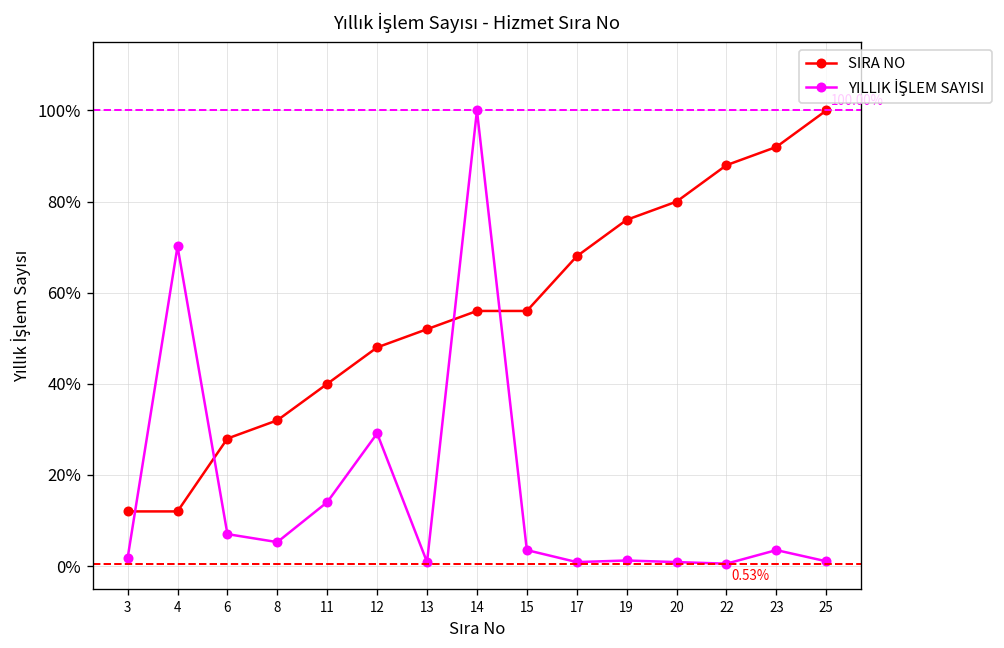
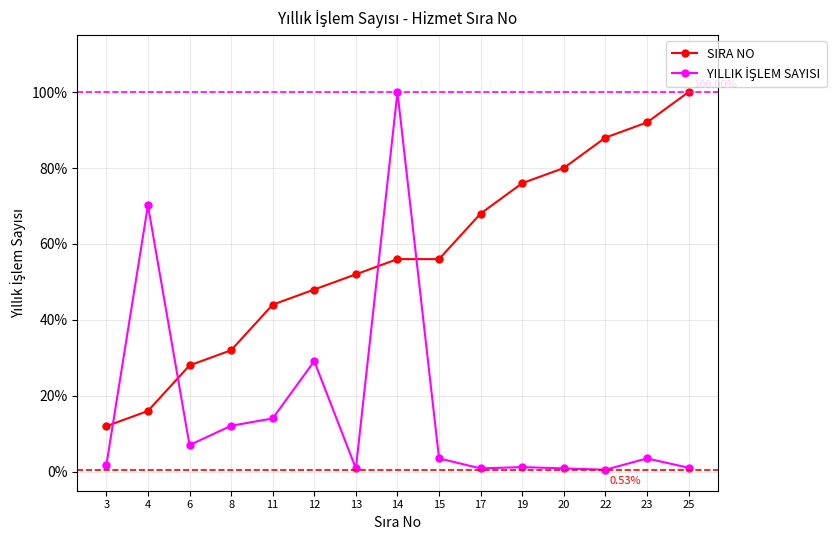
  {
    "SIRA NO": {
      "3": "12%",
-     "4": "12%",
+     "4": "16%",
      "6": "28%",
      "8": "32%",
-     "11": "40%",
+     "11": "44%",
      "12": "48%",
      "13": "52%",
      "14": "56%",
      "15": "56%",
      "17": "68%",
      "19": "76%",
      "20": "80%",
      "22": "88%",
      "23": "92%"
    },
    "YILLIK İŞLEM SAYISI": {
      "3": "2%",
      "4": "70%",
      "6": "7%",
-     "8": "5%",
+     "8": "12%",
      "11": "14%",
      "12": "29%",
      "13": "1%",
      "14": "100%",
      "15": "4%",
      "17": "1%",
      "19": "1%",
      "20": "1%",
      "23": "4%",
      "25": "1%"
    }
  }
